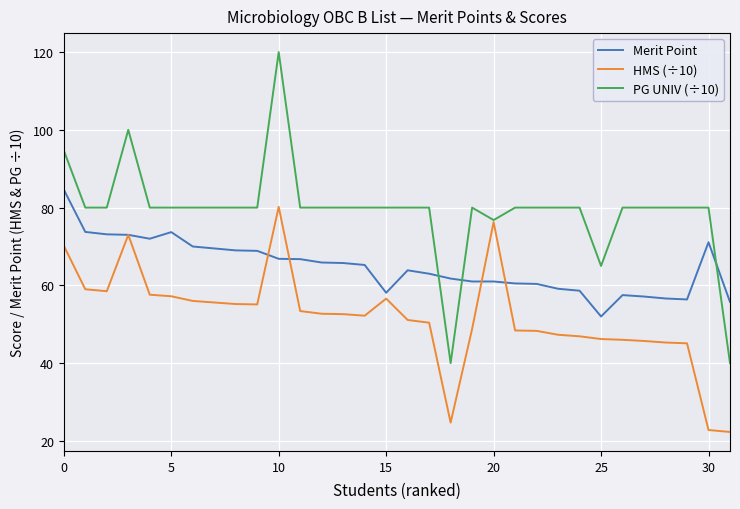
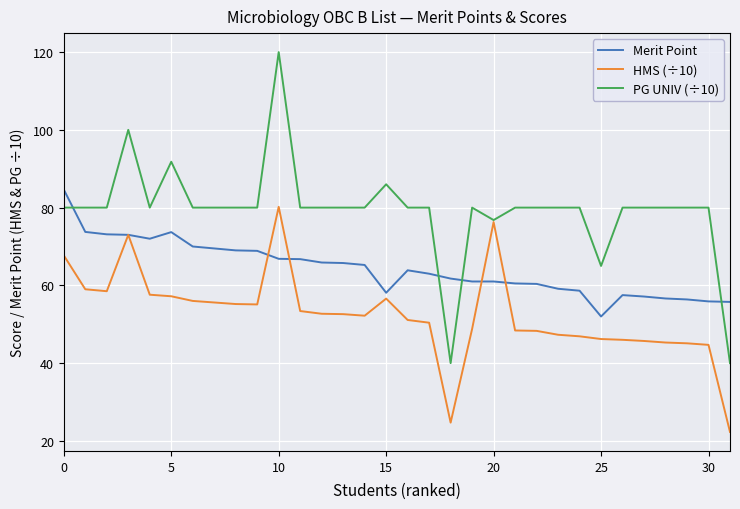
  {
    "Merit Point": {
      "0": 85,
      "5": 74,
      "10": 67,
      "15": 58,
      "20": 61,
      "25": 52,
-     "30": 71
+     "30": 56
    },
    "HMS (÷10)": {
-     "0": 70,
+     "0": 68,
      "5": 57,
      "10": 80,
      "15": 57,
      "25": 46,
-     "30": 23
+     "30": 45
    },
    "PG UNIV (÷10)": {
-     "0": 95,
-     "5": 80,
+     "0": 80,
+     "5": 92,
      "10": 120,
-     "15": 80,
+     "15": 86,
      "25": 65,
      "30": 80
    }
  }
